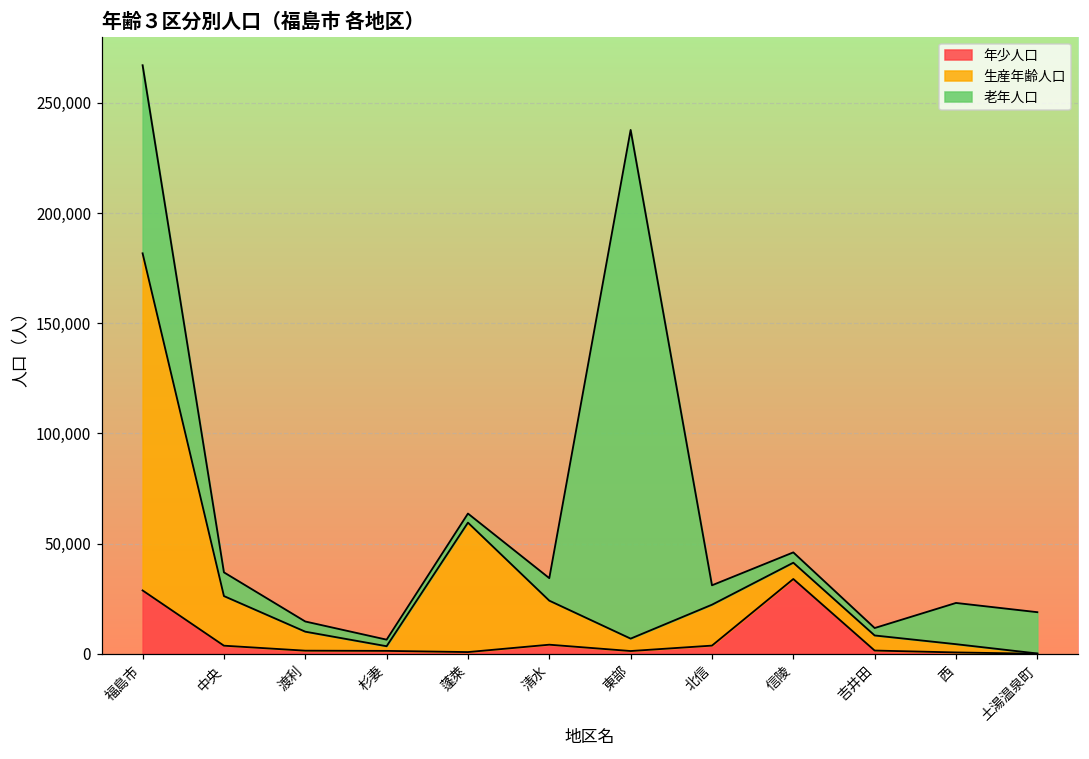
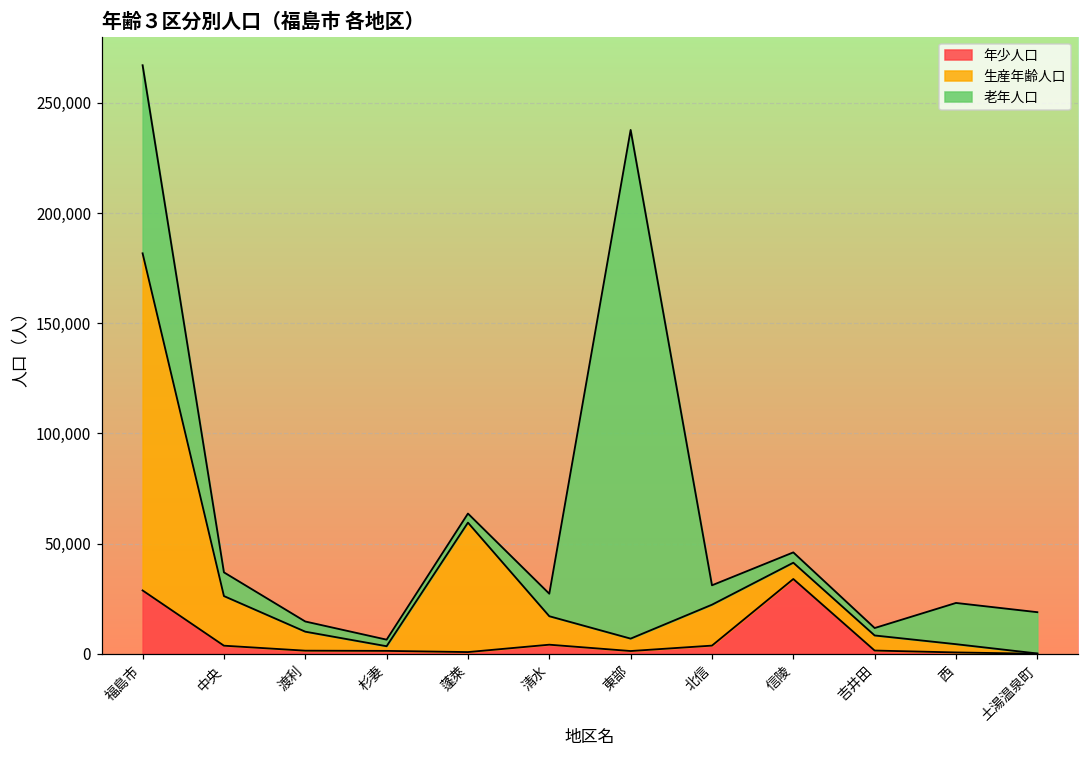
  {
    "年少人口": {
      "福島市": "29,000",
      "中央": "4,000",
      "渡利": "1,000",
      "杉妻": "1,000",
      "蓬萊": "1,000",
      "清水": "4,000",
      "東部": "1,000",
      "北信": "4,000",
      "信陵": "34,000",
      "吉井田": "1,000",
      "西": "1,000"
    },
    "生産年齢人口": {
      "福島市": "153,000",
      "中央": "23,000",
      "渡利": "9,000",
      "杉妻": "2,000",
      "蓬萊": "59,000",
-     "清水": "20,000",
+     "清水": "13,000",
      "東部": "6,000",
      "北信": "19,000",
      "信陵": "7,000",
      "吉井田": "7,000",
      "西": "4,000"
    },
    "老年人口": {
      "福島市": "85,000",
      "中央": "11,000",
      "渡利": "5,000",
      "杉妻": "3,000",
      "蓬萊": "4,000",
      "清水": "10,000",
      "東部": "231,000",
      "北信": "9,000",
      "信陵": "5,000",
      "吉井田": "3,000",
      "西": "19,000",
      "土湯温泉町": "19,000"
    }
  }
